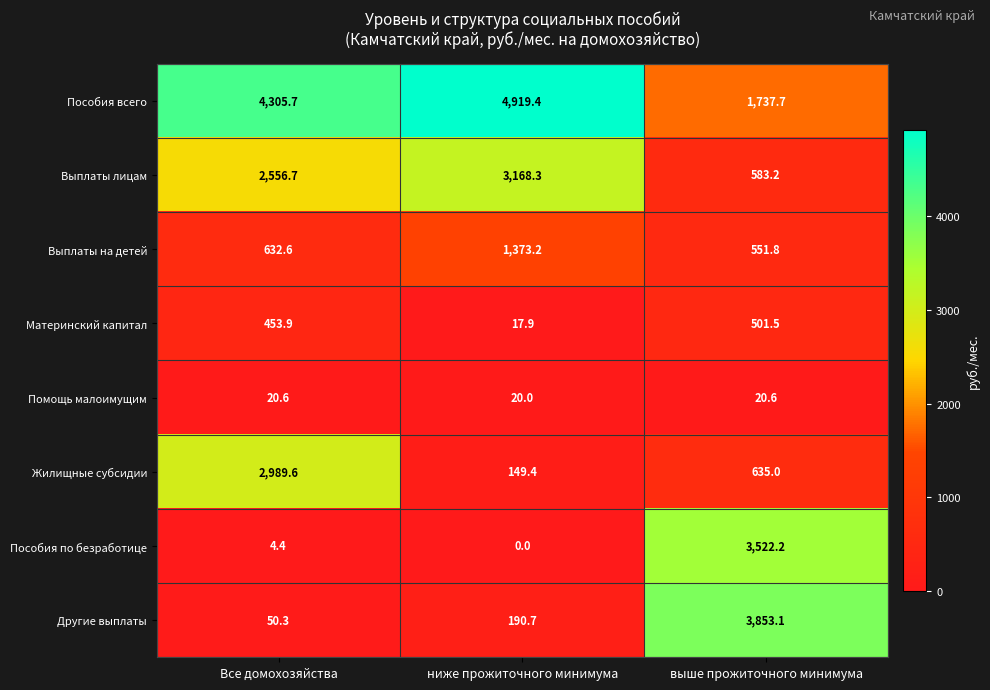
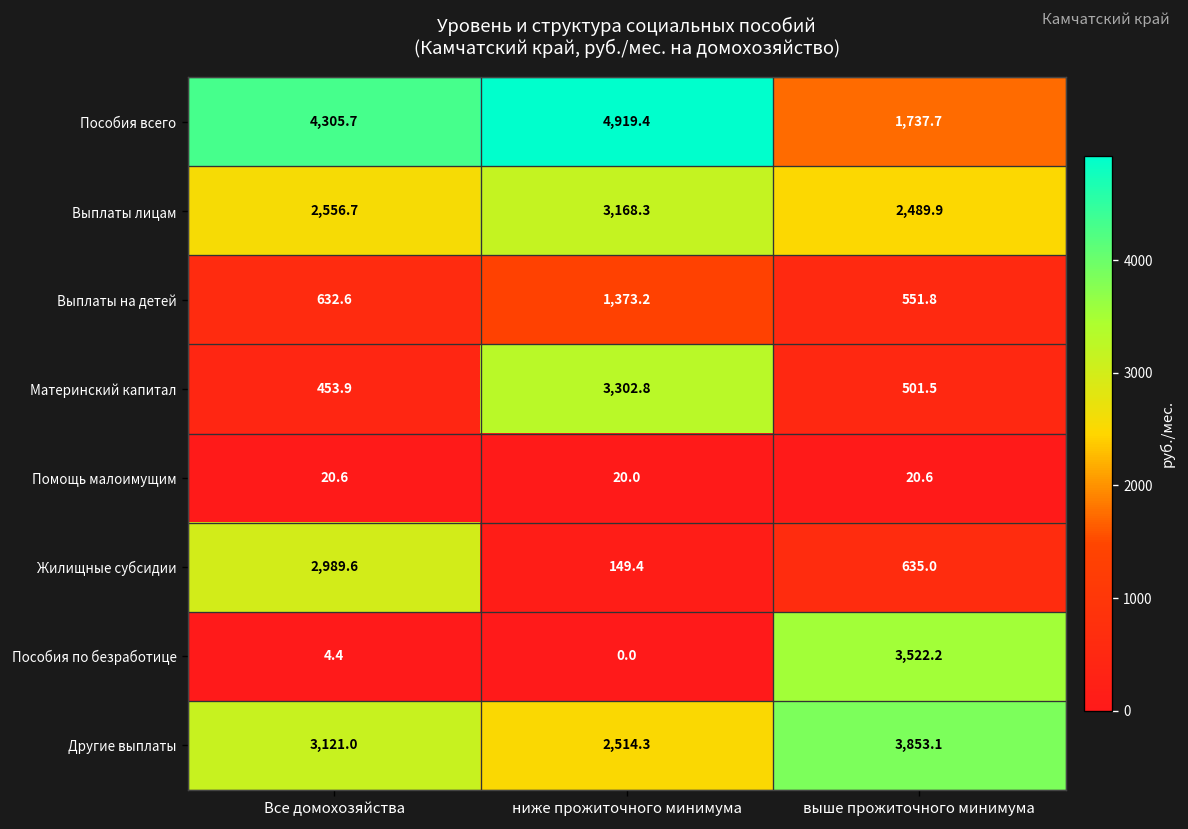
  {
    "Пособия всего": {
      "Все домохозяйства": "4,305.7",
      "ниже прожиточного минимума": "4,919.4",
      "выше прожиточного минимума": "1,737.7"
    },
    "Выплаты лицам": {
      "Все домохозяйства": "2,556.7",
      "ниже прожиточного минимума": "3,168.3",
-     "выше прожиточного минимума": "583.2"
+     "выше прожиточного минимума": "2,489.9"
    },
    "Выплаты на детей": {
      "Все домохозяйства": "632.6",
      "ниже прожиточного минимума": "1,373.2",
      "выше прожиточного минимума": "551.8"
    },
    "Материнский капитал": {
      "Все домохозяйства": "453.9",
-     "ниже прожиточного минимума": "17.9",
+     "ниже прожиточного минимума": "3,302.8",
      "выше прожиточного минимума": "501.5"
    },
    "Помощь малоимущим": {
      "Все домохозяйства": "20.6",
      "ниже прожиточного минимума": "20.0",
      "выше прожиточного минимума": "20.6"
    },
    "Жилищные субсидии": {
      "Все домохозяйства": "2,989.6",
      "ниже прожиточного минимума": "149.4",
      "выше прожиточного минимума": "635.0"
    },
    "Пособия по безработице": {
      "Все домохозяйства": "4.4",
      "ниже прожиточного минимума": "0.0",
      "выше прожиточного минимума": "3,522.2"
    },
    "Другие выплаты": {
-     "Все домохозяйства": "50.3",
-     "ниже прожиточного минимума": "190.7",
+     "Все домохозяйства": "3,121.0",
+     "ниже прожиточного минимума": "2,514.3",
      "выше прожиточного минимума": "3,853.1"
    }
  }
